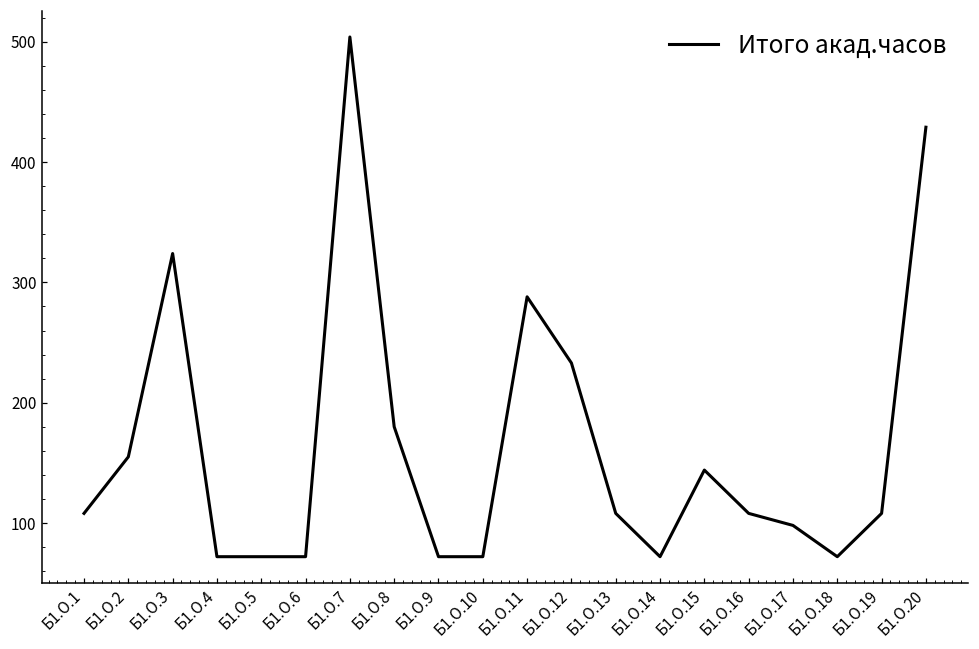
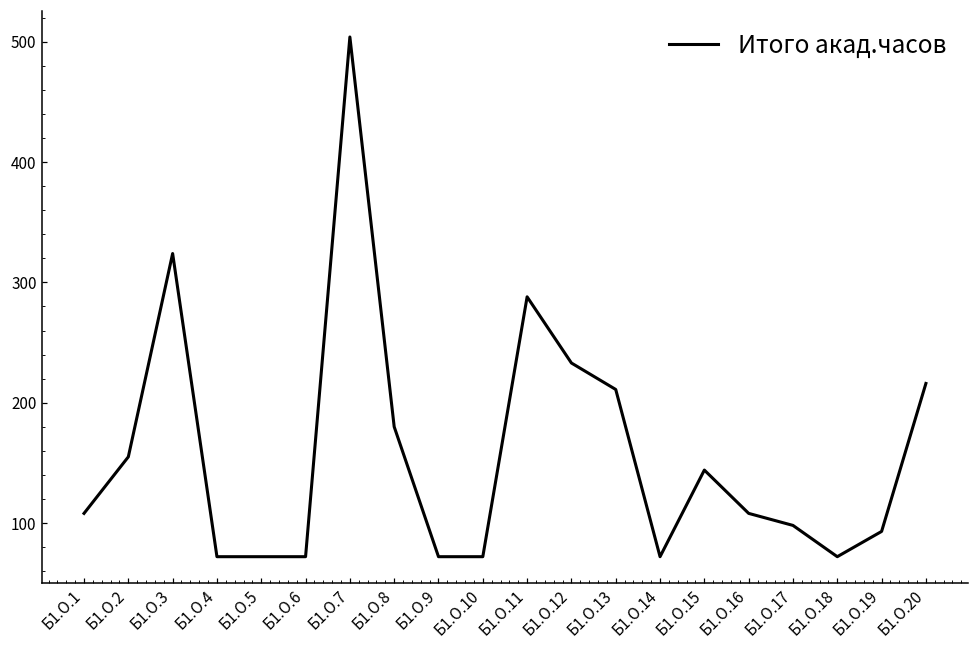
  {
    "Б1.О.1": 108,
    "Б1.О.2": 155,
    "Б1.О.3": 324,
    "Б1.О.4": 72,
    "Б1.О.5": 72,
    "Б1.О.6": 72,
    "Б1.О.7": 504,
    "Б1.О.8": 180,
    "Б1.О.9": 72,
    "Б1.О.10": 72,
    "Б1.О.11": 288,
    "Б1.О.12": 233,
-   "Б1.О.13": 108,
+   "Б1.О.13": 211,
    "Б1.О.14": 72,
    "Б1.О.15": 144,
    "Б1.О.16": 108,
    "Б1.О.17": 98,
    "Б1.О.18": 72,
-   "Б1.О.19": 108,
-   "Б1.О.20": 429
+   "Б1.О.19": 93,
+   "Б1.О.20": 216
  }
